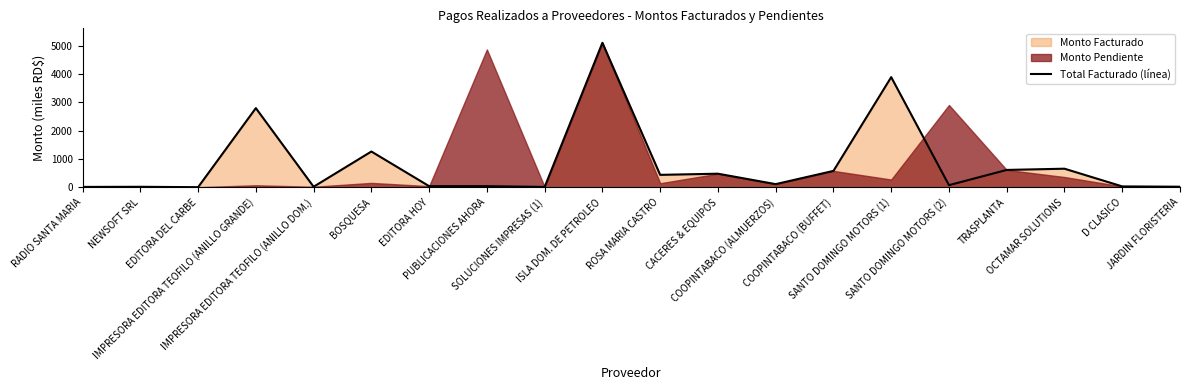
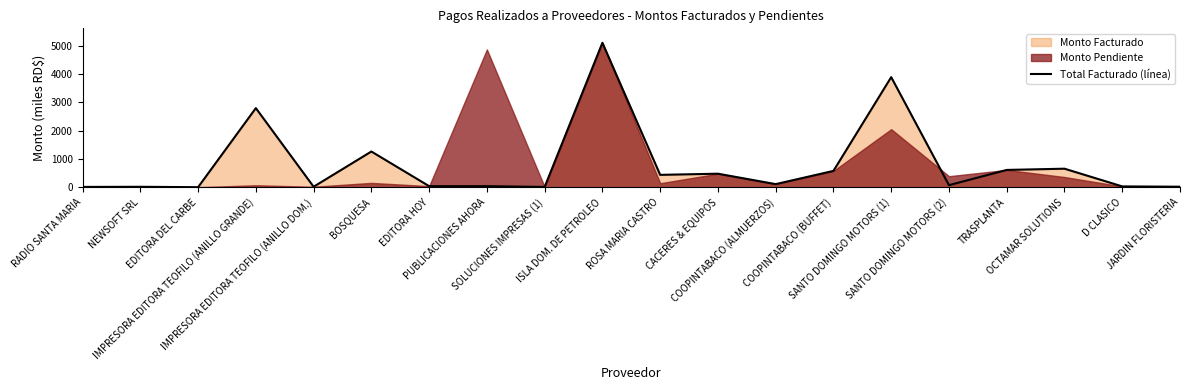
  {
    "Monto Facturado": {
      "IMPRESORA EDITORA TEOFILO (ANILLO GRANDE)": 2800,
      "BOSQUESA": 1300,
      "PUBLICACIONES AHORA": 0,
      "ROSA MARIA CASTRO": 400,
      "SANTO DOMINGO MOTORS (1)": 3900,
      "SANTO DOMINGO MOTORS (2)": 100,
      "OCTAMAR SOLUTIONS": 700
    },
    "Monto Pendiente": {
      "BOSQUESA": 200,
      "PUBLICACIONES AHORA": 4900,
      "ROSA MARIA CASTRO": 100,
-     "SANTO DOMINGO MOTORS (1)": 300,
-     "SANTO DOMINGO MOTORS (2)": 2900,
+     "SANTO DOMINGO MOTORS (1)": 2100,
+     "SANTO DOMINGO MOTORS (2)": 400,
      "OCTAMAR SOLUTIONS": 400
    }
  }
